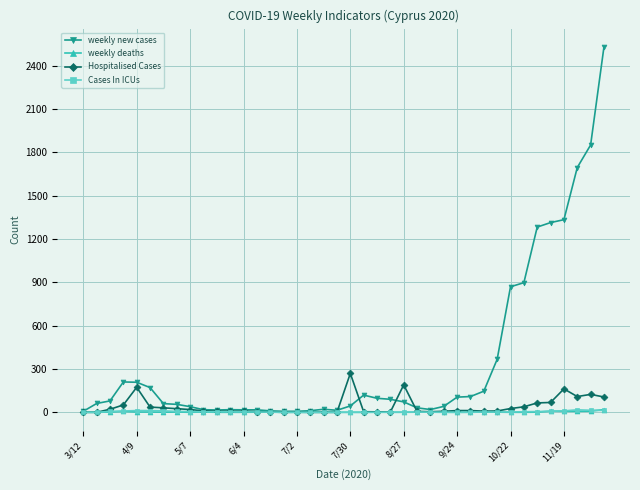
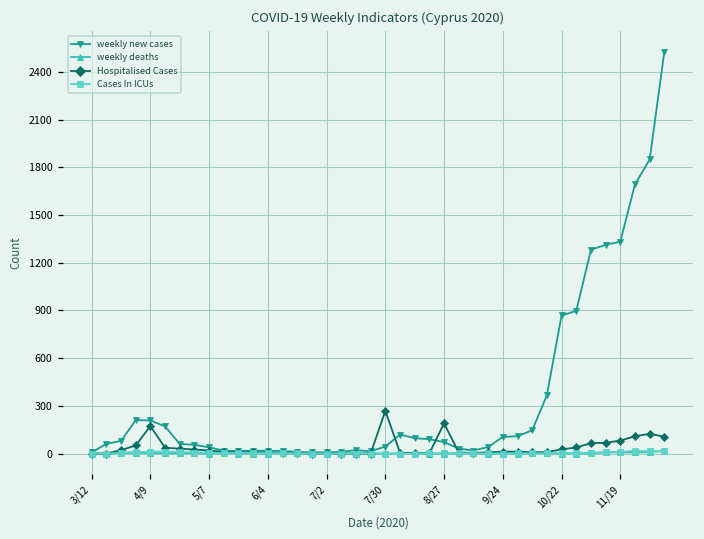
  {
    "Hospitalised Cases": {
      "4/9": 170,
      "7/30": 270,
      "8/27": 190,
      "10/22": 30,
-     "11/19": 160
+     "11/19": 80
    }
  }
